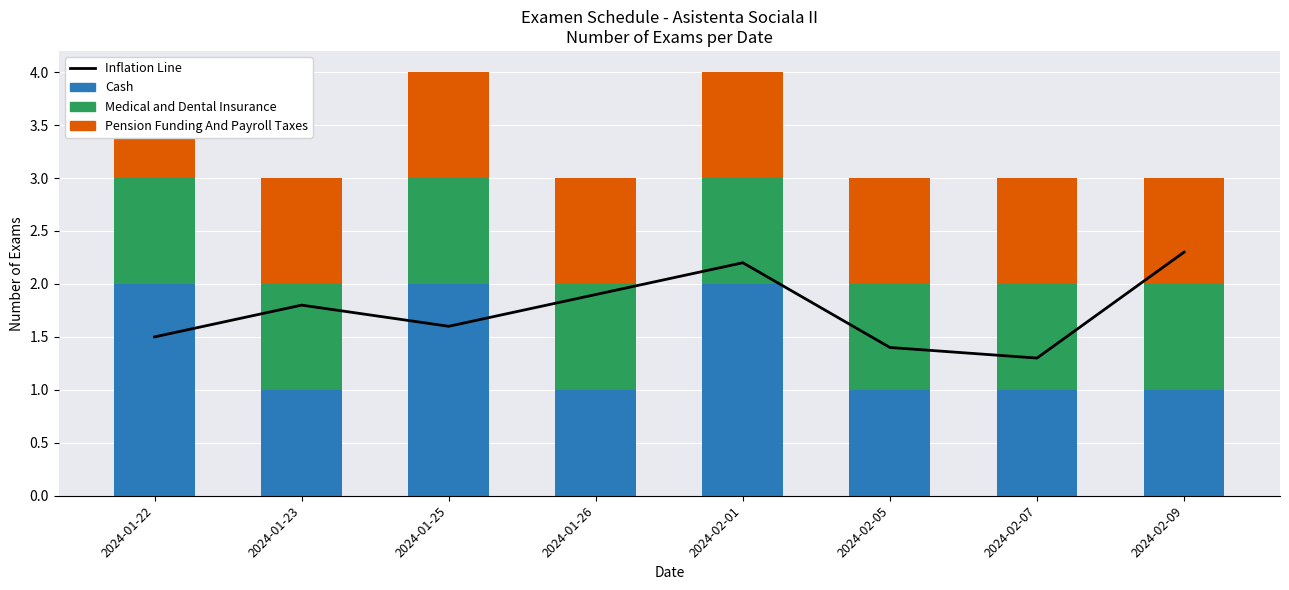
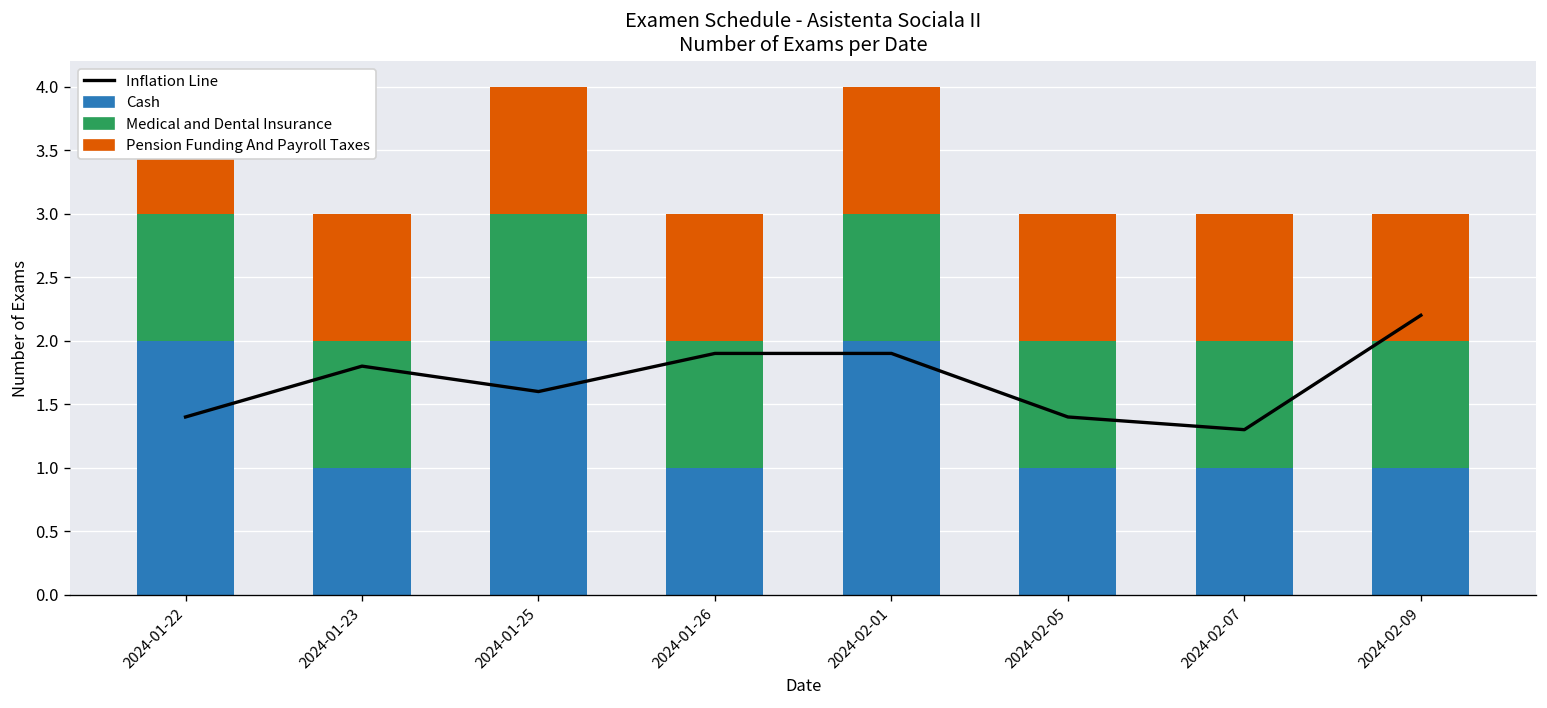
  {
    "Inflation Line": {
-     "2024-01-22": 1.5,
+     "2024-01-22": 1.4,
      "2024-01-23": 1.8,
      "2024-01-25": 1.6,
      "2024-01-26": 1.9,
-     "2024-02-01": 2.2,
+     "2024-02-01": 1.9,
      "2024-02-05": 1.4,
      "2024-02-07": 1.3,
-     "2024-02-09": 2.3
+     "2024-02-09": 2.2
    },
    "Cash": {
      "2024-01-22": 2.0,
      "2024-01-23": 1.0,
      "2024-01-25": 2.0,
      "2024-01-26": 1.0,
      "2024-02-01": 2.0,
      "2024-02-05": 1.0,
      "2024-02-07": 1.0,
      "2024-02-09": 1.0
    },
    "Medical and Dental Insurance": {
      "2024-01-22": 1.0,
      "2024-01-23": 1.0,
      "2024-01-25": 1.0,
      "2024-01-26": 1.0,
      "2024-02-01": 1.0,
      "2024-02-05": 1.0,
      "2024-02-07": 1.0,
      "2024-02-09": 1.0
    },
    "Pension Funding And Payroll Taxes": {
      "2024-01-23": 1.0,
      "2024-01-25": 1.0,
      "2024-01-26": 1.0,
      "2024-02-01": 1.0,
      "2024-02-05": 1.0,
      "2024-02-07": 1.0,
      "2024-02-09": 1.0
    }
  }
